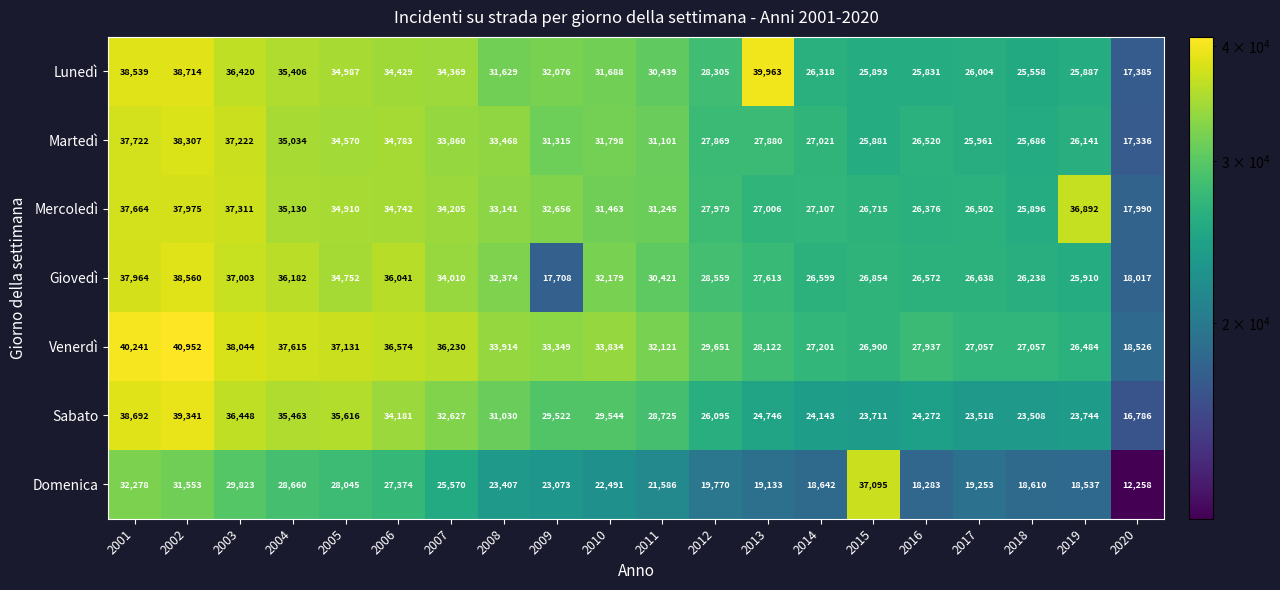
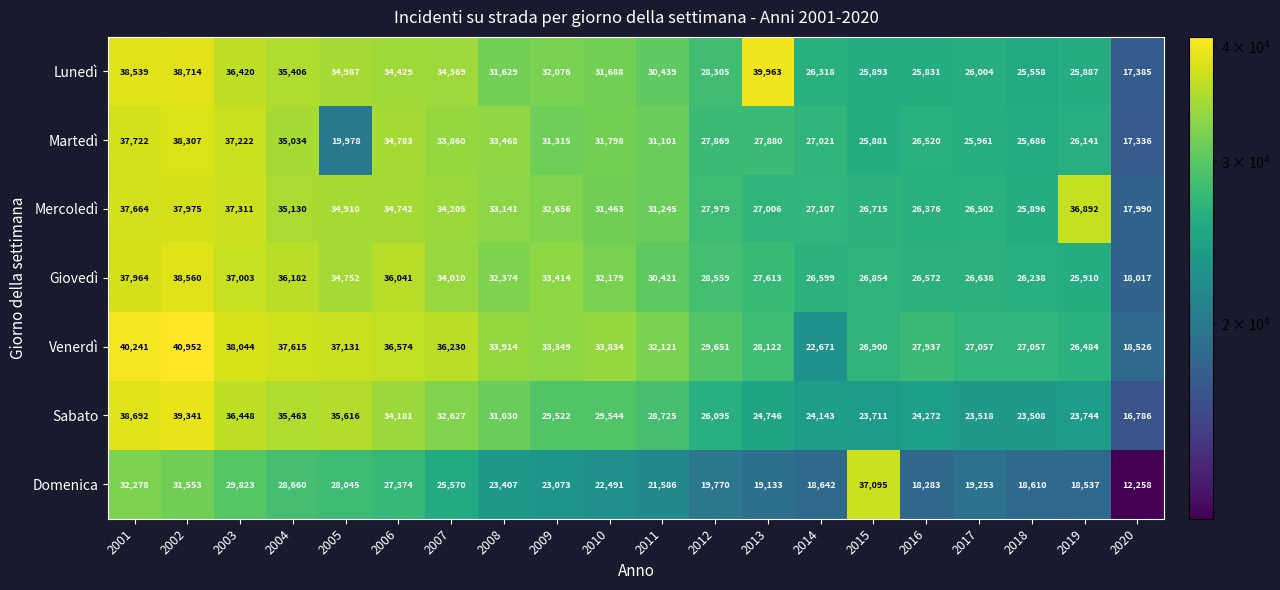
  {
    "Lunedì": {
      "2001": "38,539",
      "2002": "38,714",
      "2003": "36,420",
      "2004": "35,406",
      "2005": "34,987",
      "2006": "34,429",
      "2007": "34,369",
      "2008": "31,629",
      "2009": "32,076",
      "2010": "31,688",
      "2011": "30,439",
      "2012": "28,305",
      "2013": "39,963",
      "2014": "26,318",
      "2015": "25,893",
      "2016": "25,831",
      "2017": "26,004",
      "2018": "25,558",
      "2019": "25,887",
      "2020": "17,385"
    },
    "Martedì": {
      "2001": "37,722",
      "2002": "38,307",
      "2003": "37,222",
      "2004": "35,034",
-     "2005": "34,570",
+     "2005": "19,978",
      "2006": "34,783",
      "2007": "33,860",
      "2008": "33,468",
      "2009": "31,315",
      "2010": "31,798",
      "2011": "31,101",
      "2012": "27,869",
      "2013": "27,880",
      "2014": "27,021",
      "2015": "25,881",
      "2016": "26,520",
      "2017": "25,961",
      "2018": "25,686",
      "2019": "26,141",
      "2020": "17,336"
    },
    "Mercoledì": {
      "2001": "37,664",
      "2002": "37,975",
      "2003": "37,311",
      "2004": "35,130",
      "2005": "34,910",
      "2006": "34,742",
      "2007": "34,205",
      "2008": "33,141",
      "2009": "32,656",
      "2010": "31,463",
      "2011": "31,245",
      "2012": "27,979",
      "2013": "27,006",
      "2014": "27,107",
      "2015": "26,715",
      "2016": "26,376",
      "2017": "26,502",
      "2018": "25,896",
      "2019": "36,892",
      "2020": "17,990"
    },
    "Giovedì": {
      "2001": "37,964",
      "2002": "38,560",
      "2003": "37,003",
      "2004": "36,182",
      "2005": "34,752",
      "2006": "36,041",
      "2007": "34,010",
      "2008": "32,374",
-     "2009": "17,708",
+     "2009": "33,414",
      "2010": "32,179",
      "2011": "30,421",
      "2012": "28,559",
      "2013": "27,613",
      "2014": "26,599",
      "2015": "26,854",
      "2016": "26,572",
      "2017": "26,638",
      "2018": "26,238",
      "2019": "25,910",
      "2020": "18,017"
    },
    "Venerdì": {
      "2001": "40,241",
      "2002": "40,952",
      "2003": "38,044",
      "2004": "37,615",
      "2005": "37,131",
      "2006": "36,574",
      "2007": "36,230",
      "2008": "33,914",
      "2009": "33,349",
      "2010": "33,834",
      "2011": "32,121",
      "2012": "29,651",
      "2013": "28,122",
-     "2014": "27,201",
+     "2014": "22,671",
      "2015": "26,900",
      "2016": "27,937",
      "2017": "27,057",
      "2018": "27,057",
      "2019": "26,484",
      "2020": "18,526"
    },
    "Sabato": {
      "2001": "38,692",
      "2002": "39,341",
      "2003": "36,448",
      "2004": "35,463",
      "2005": "35,616",
      "2006": "34,181",
      "2007": "32,627",
      "2008": "31,030",
      "2009": "29,522",
      "2010": "29,544",
      "2011": "28,725",
      "2012": "26,095",
      "2013": "24,746",
      "2014": "24,143",
      "2015": "23,711",
      "2016": "24,272",
      "2017": "23,518",
      "2018": "23,508",
      "2019": "23,744",
      "2020": "16,786"
    },
    "Domenica": {
      "2001": "32,278",
      "2002": "31,553",
      "2003": "29,823",
      "2004": "28,660",
      "2005": "28,045",
      "2006": "27,374",
      "2007": "25,570",
      "2008": "23,407",
      "2009": "23,073",
      "2010": "22,491",
      "2011": "21,586",
      "2012": "19,770",
      "2013": "19,133",
      "2014": "18,642",
      "2015": "37,095",
      "2016": "18,283",
      "2017": "19,253",
      "2018": "18,610",
      "2019": "18,537",
      "2020": "12,258"
    }
  }
